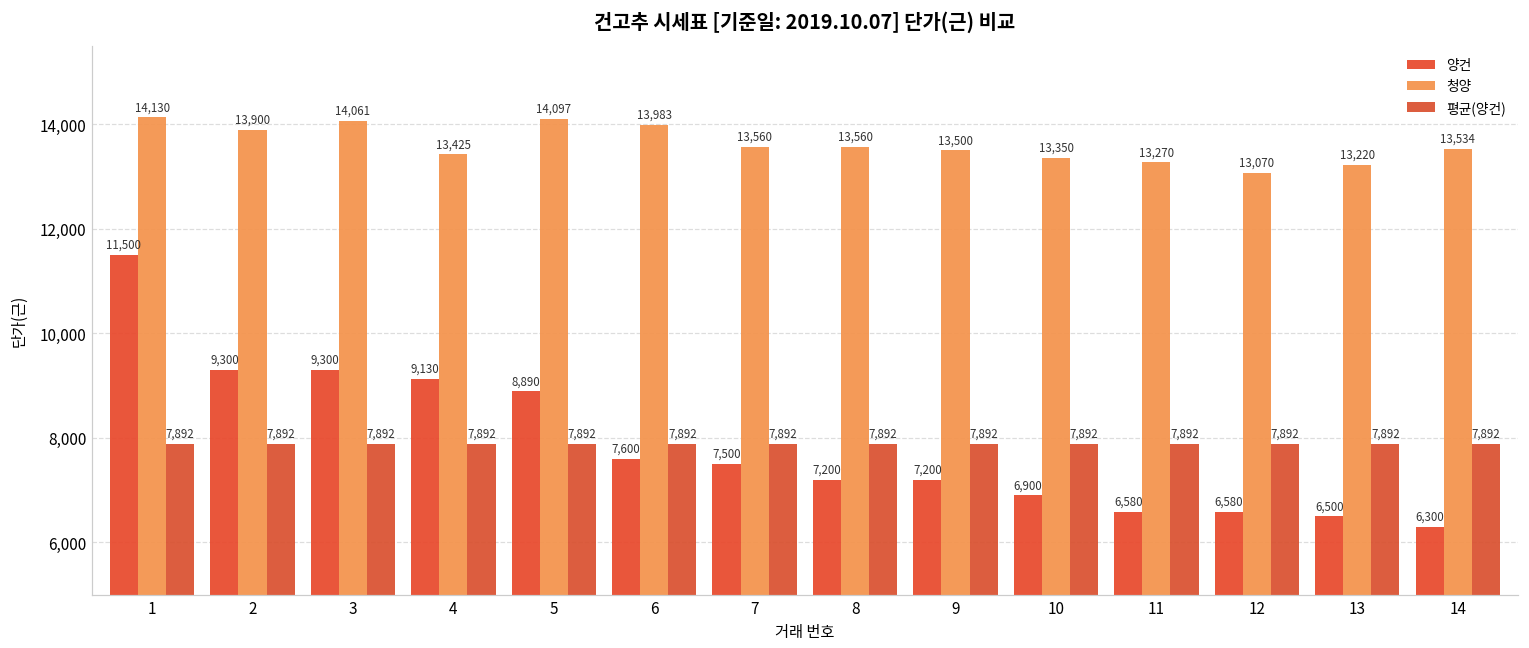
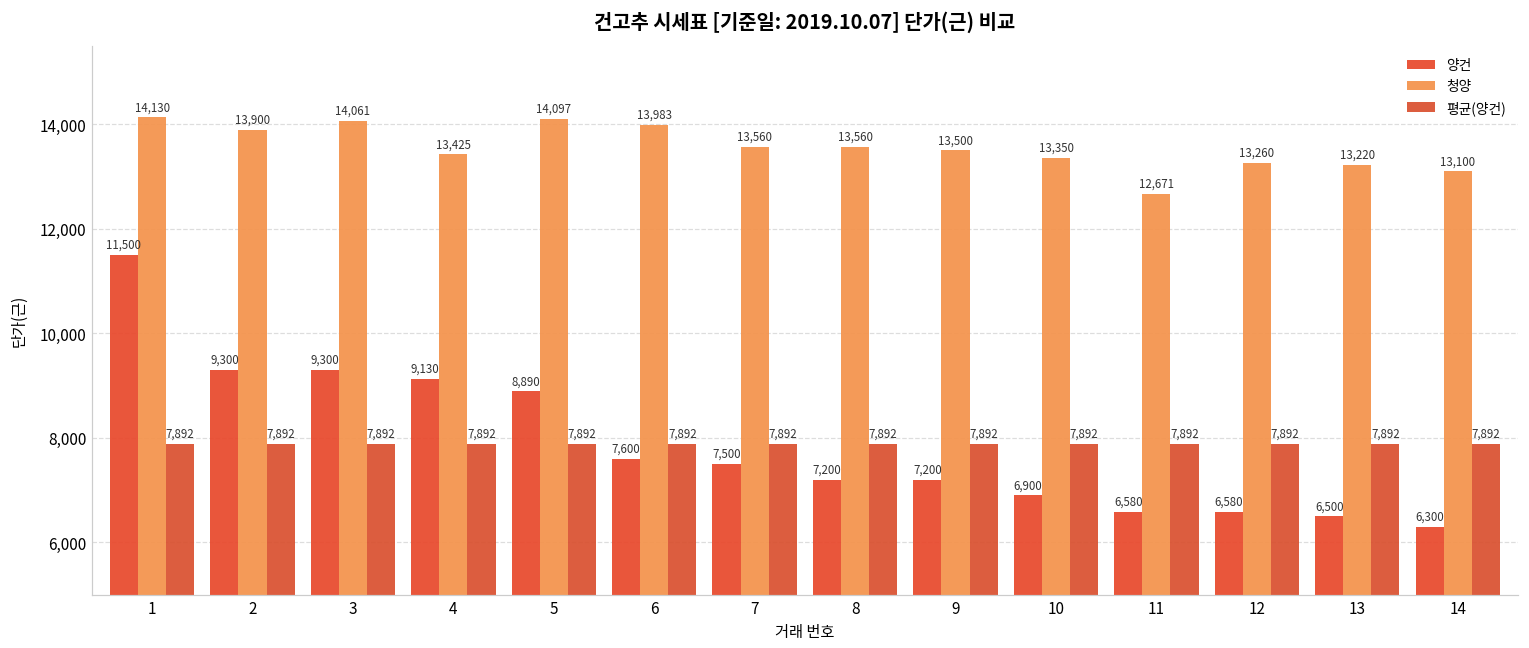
  {
    "청양": {
      "1": "14,130",
      "2": "13,900",
      "3": "14,061",
      "4": "13,425",
      "5": "14,097",
      "6": "13,983",
      "7": "13,560",
      "8": "13,560",
      "9": "13,500",
      "10": "13,350",
-     "11": "13,270",
-     "12": "13,070",
+     "11": "12,671",
+     "12": "13,260",
      "13": "13,220",
-     "14": "13,534"
+     "14": "13,100"
    }
  }
